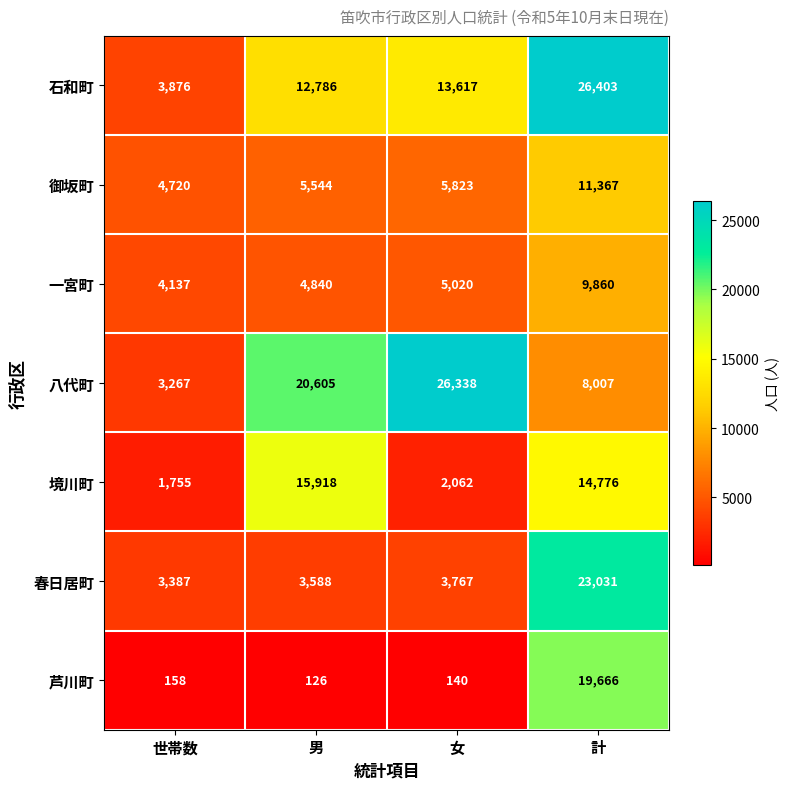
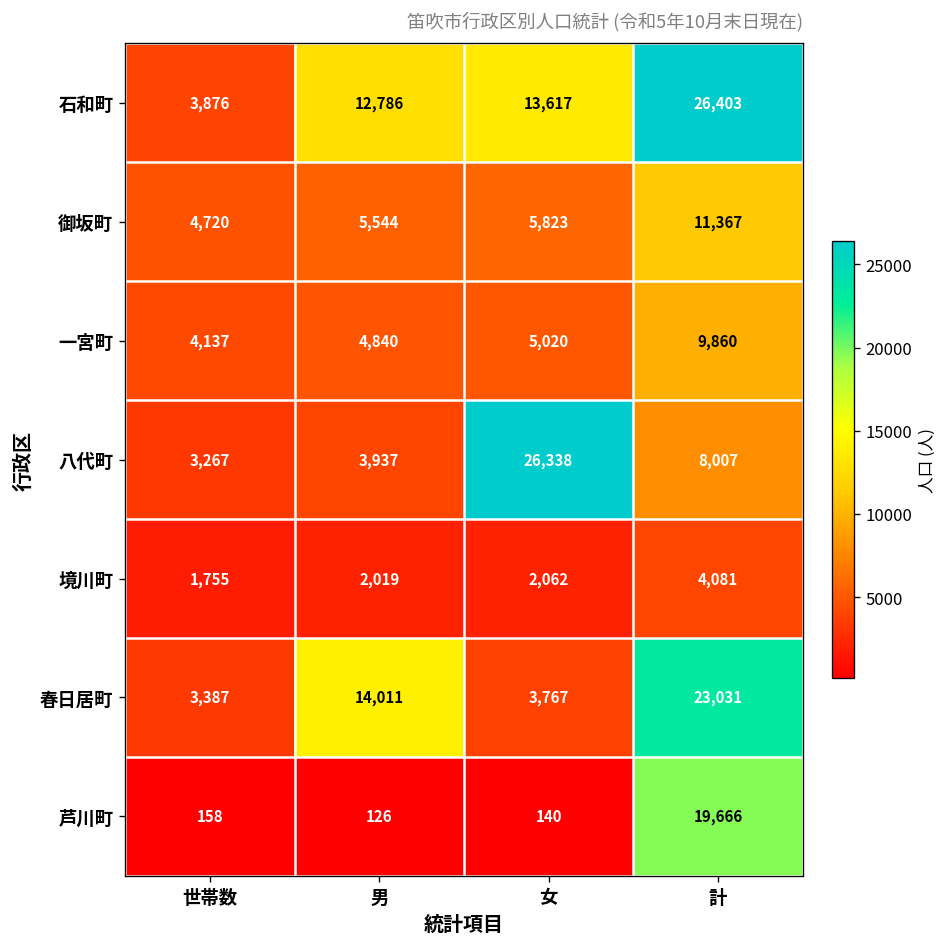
  {
    "石和町": {
      "世帯数": "3,876",
      "男": "12,786",
      "女": "13,617",
      "計": "26,403"
    },
    "御坂町": {
      "世帯数": "4,720",
      "男": "5,544",
      "女": "5,823",
      "計": "11,367"
    },
    "一宮町": {
      "世帯数": "4,137",
      "男": "4,840",
      "女": "5,020",
      "計": "9,860"
    },
    "八代町": {
      "世帯数": "3,267",
-     "男": "20,605",
+     "男": "3,937",
      "女": "26,338",
      "計": "8,007"
    },
    "境川町": {
      "世帯数": "1,755",
-     "男": "15,918",
+     "男": "2,019",
      "女": "2,062",
-     "計": "14,776"
+     "計": "4,081"
    },
    "春日居町": {
      "世帯数": "3,387",
-     "男": "3,588",
+     "男": "14,011",
      "女": "3,767",
      "計": "23,031"
    },
    "芦川町": {
      "世帯数": "158",
      "男": "126",
      "女": "140",
      "計": "19,666"
    }
  }
